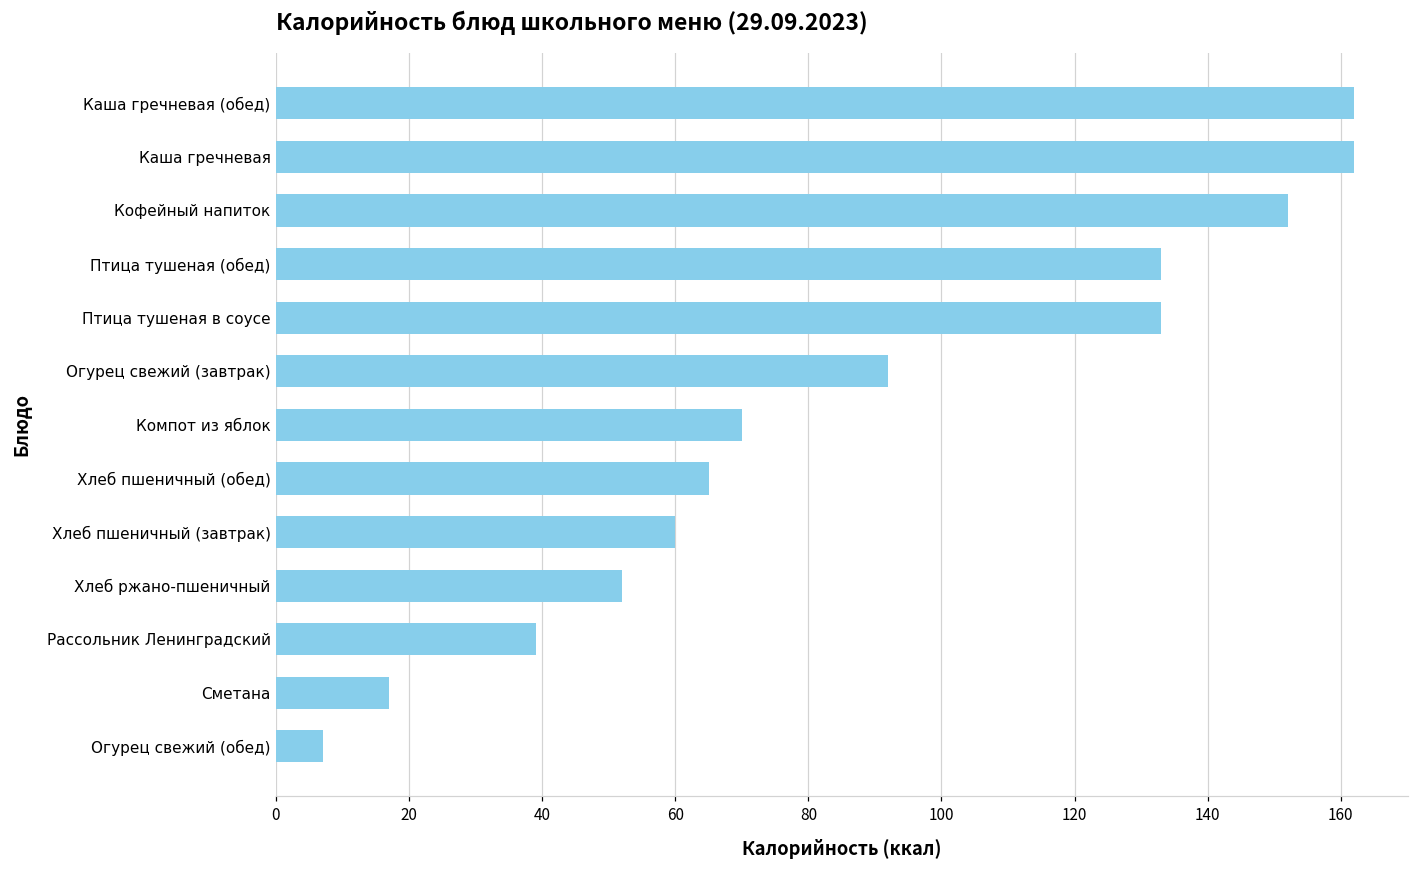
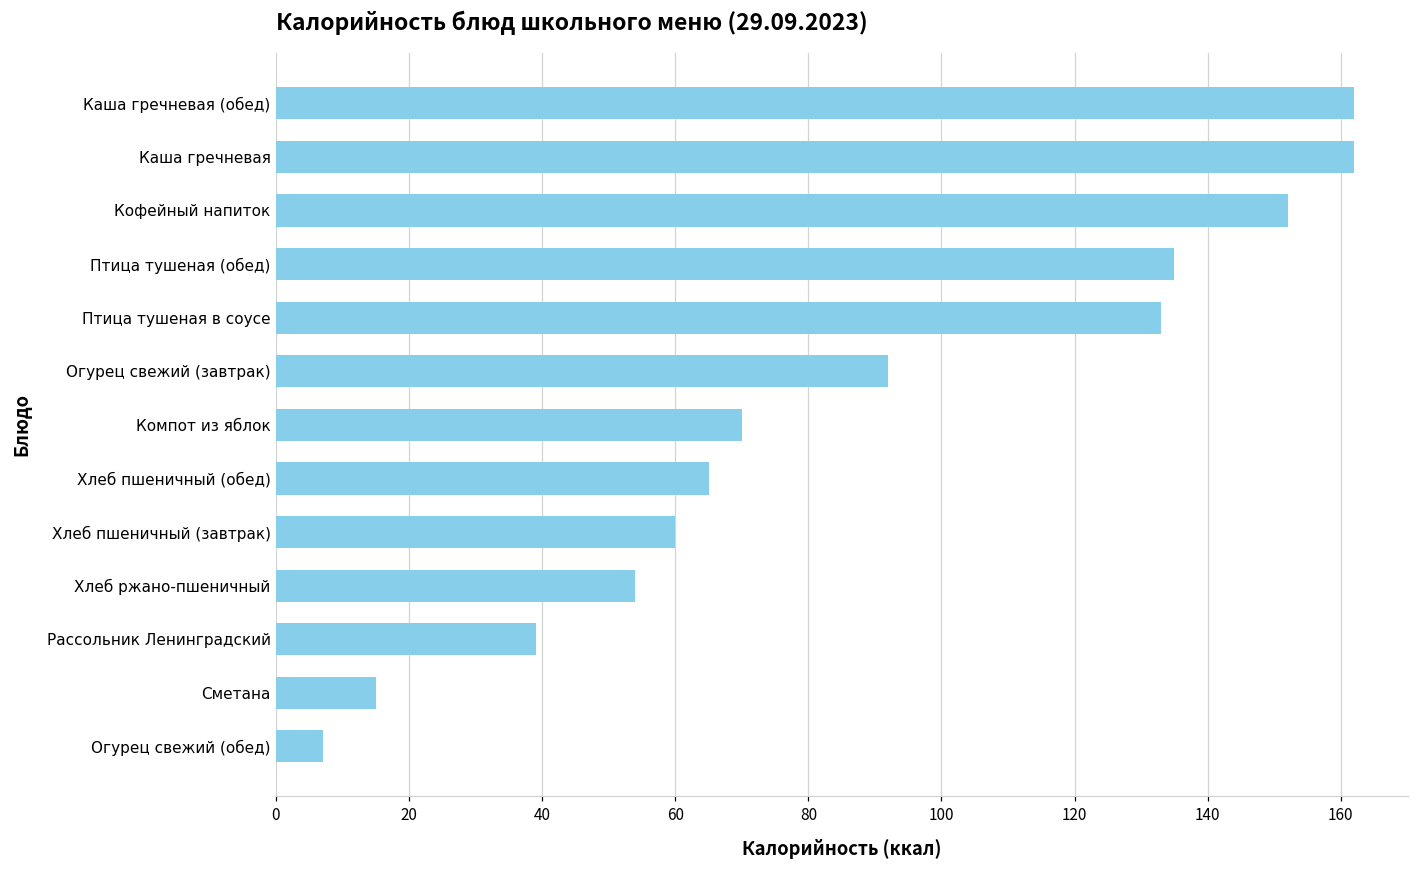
  {
    "Каша гречневая (обед)": 162,
    "Каша гречневая": 162,
    "Кофейный напиток": 152,
-   "Птица тушеная (обед)": 133,
+   "Птица тушеная (обед)": 135,
    "Птица тушеная в соусе": 133,
    "Огурец свежий (завтрак)": 92,
    "Компот из яблок": 70,
    "Хлеб пшеничный (обед)": 65,
    "Хлеб пшеничный (завтрак)": 60,
-   "Хлеб ржано-пшеничный": 52,
+   "Хлеб ржано-пшеничный": 54,
    "Рассольник Ленинградский": 39,
-   "Сметана": 17,
+   "Сметана": 15,
    "Огурец свежий (обед)": 7
  }
